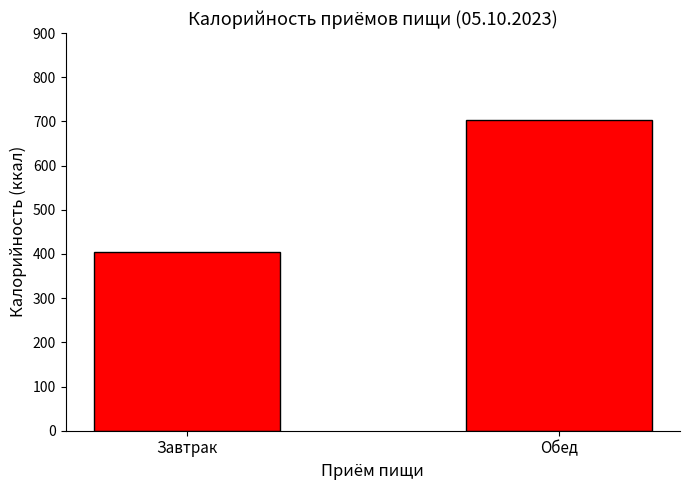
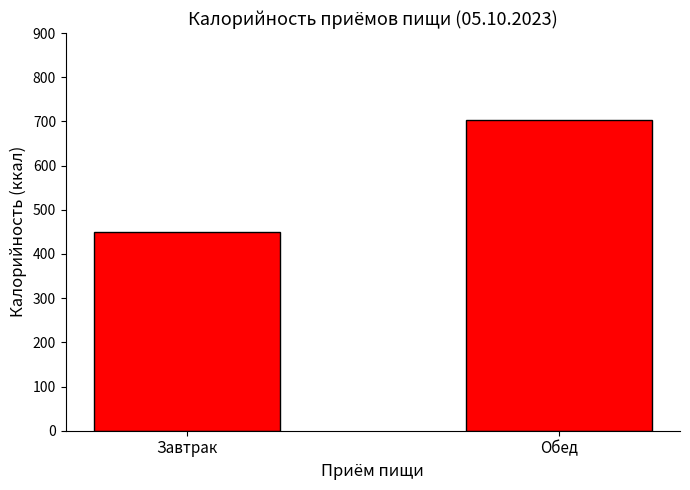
  {
-   "Завтрак": 400,
+   "Завтрак": 450,
    "Обед": 700
  }
